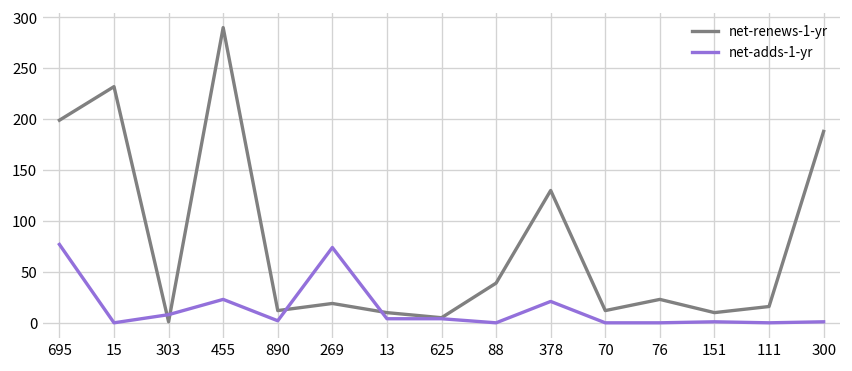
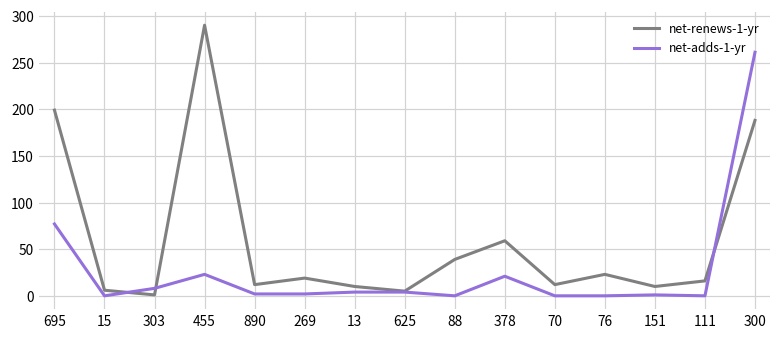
  {
    "net-renews-1-yr": {
      "695": 200,
-     "15": 230,
+     "15": 10,
      "303": 0,
      "455": 290,
      "890": 10,
      "269": 20,
      "13": 10,
      "88": 40,
-     "378": 130,
+     "378": 60,
      "70": 10,
      "76": 20,
      "151": 10,
      "111": 20,
      "300": 190
    },
    "net-adds-1-yr": {
      "695": 80,
      "15": 0,
      "303": 10,
      "455": 20,
      "890": 0,
-     "269": 70,
+     "269": 0,
      "13": 0,
      "88": 0,
      "378": 20,
      "70": 0,
      "76": 0,
      "151": 0,
      "111": 0,
-     "300": 0
+     "300": 260
    }
  }
